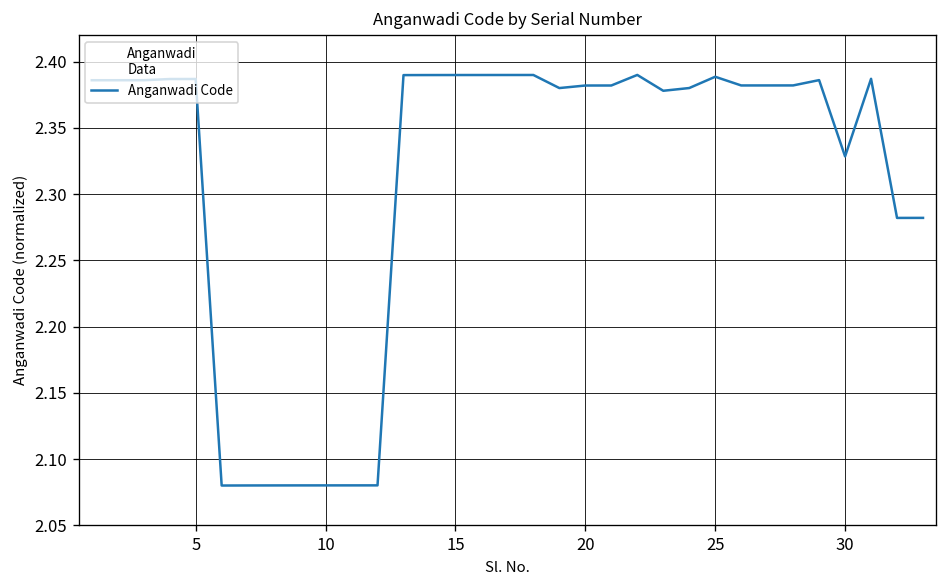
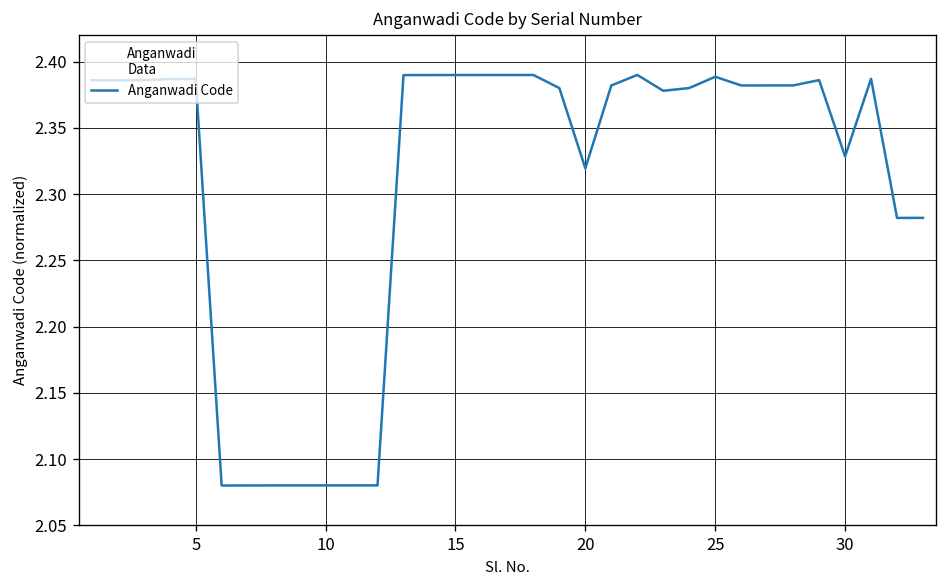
  {
    "10": 2.080,
    "15": 2.390,
-   "20": 2.382,
+   "20": 2.319,
    "25": 2.389,
    "30": 2.328
  }
